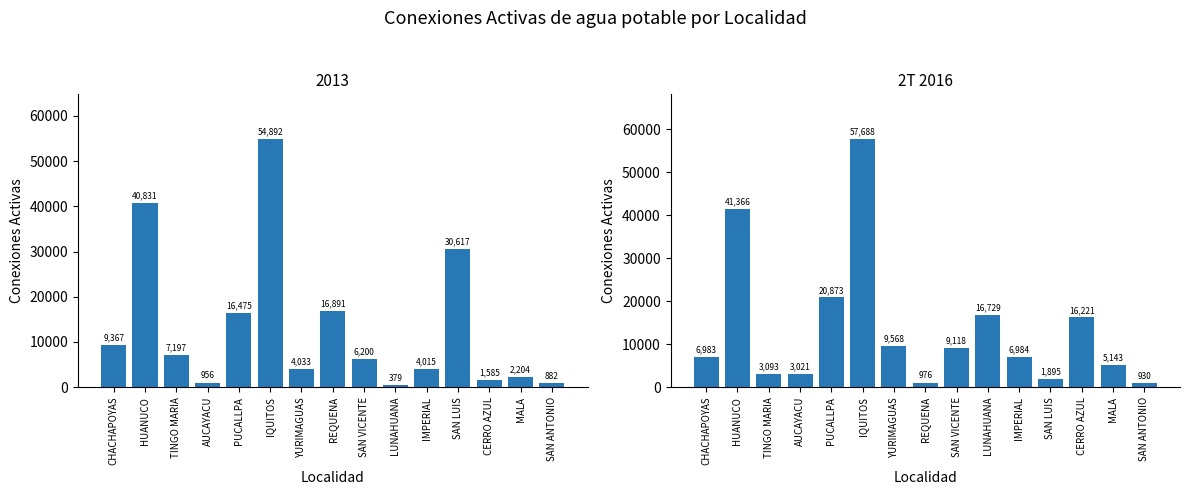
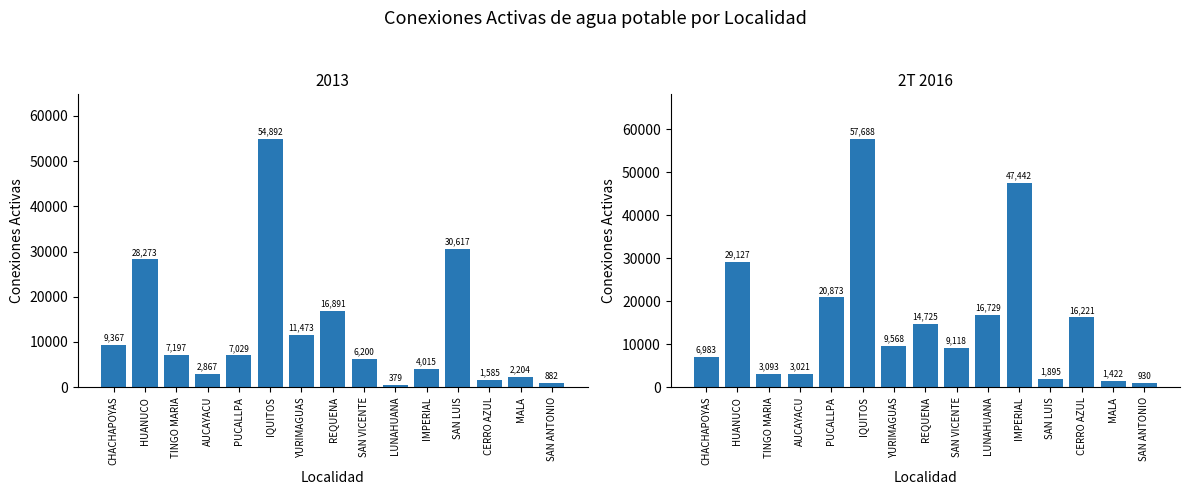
  {
    "2013": {
      "CHACHAPOYAS": "9,367",
-     "HUANUCO": "40,831",
+     "HUANUCO": "28,273",
      "TINGO MARIA": "7,197",
-     "AUCAYACU": "956",
-     "PUCALLPA": "16,475",
+     "AUCAYACU": "2,867",
+     "PUCALLPA": "7,029",
      "IQUITOS": "54,892",
-     "YURIMAGUAS": "4,033",
+     "YURIMAGUAS": "11,473",
      "REQUENA": "16,891",
      "SAN VICENTE": "6,200",
      "LUNAHUANA": "379",
      "IMPERIAL": "4,015",
      "SAN LUIS": "30,617",
      "CERRO AZUL": "1,585",
      "MALA": "2,204",
      "SAN ANTONIO": "882"
    },
    "2T 2016": {
      "CHACHAPOYAS": "6,983",
-     "HUANUCO": "41,366",
+     "HUANUCO": "29,127",
      "TINGO MARIA": "3,093",
      "AUCAYACU": "3,021",
      "PUCALLPA": "20,873",
      "IQUITOS": "57,688",
      "YURIMAGUAS": "9,568",
-     "REQUENA": "976",
+     "REQUENA": "14,725",
      "SAN VICENTE": "9,118",
      "LUNAHUANA": "16,729",
-     "IMPERIAL": "6,984",
+     "IMPERIAL": "47,442",
      "SAN LUIS": "1,895",
      "CERRO AZUL": "16,221",
-     "MALA": "5,143",
+     "MALA": "1,422",
      "SAN ANTONIO": "930"
    }
  }
